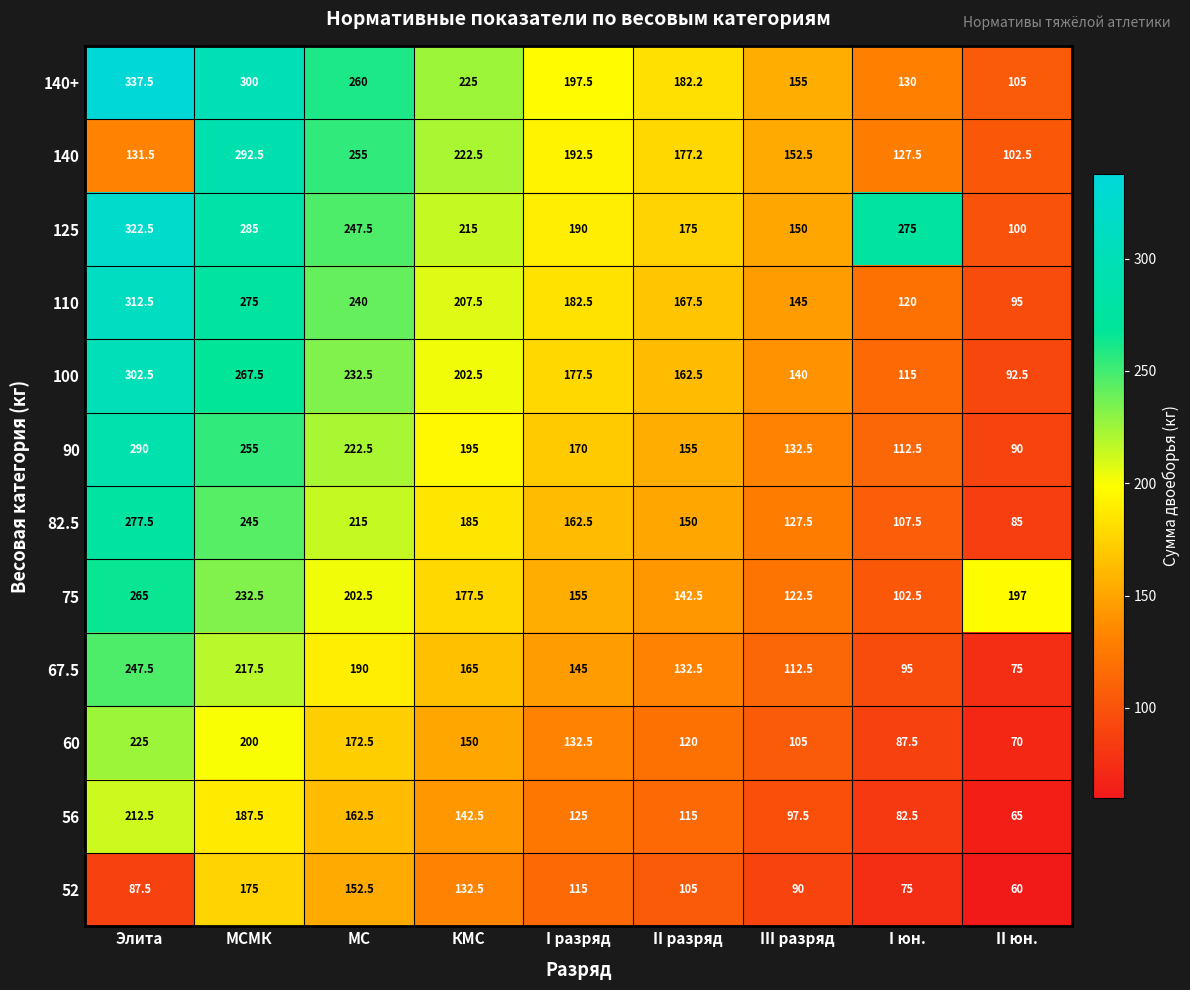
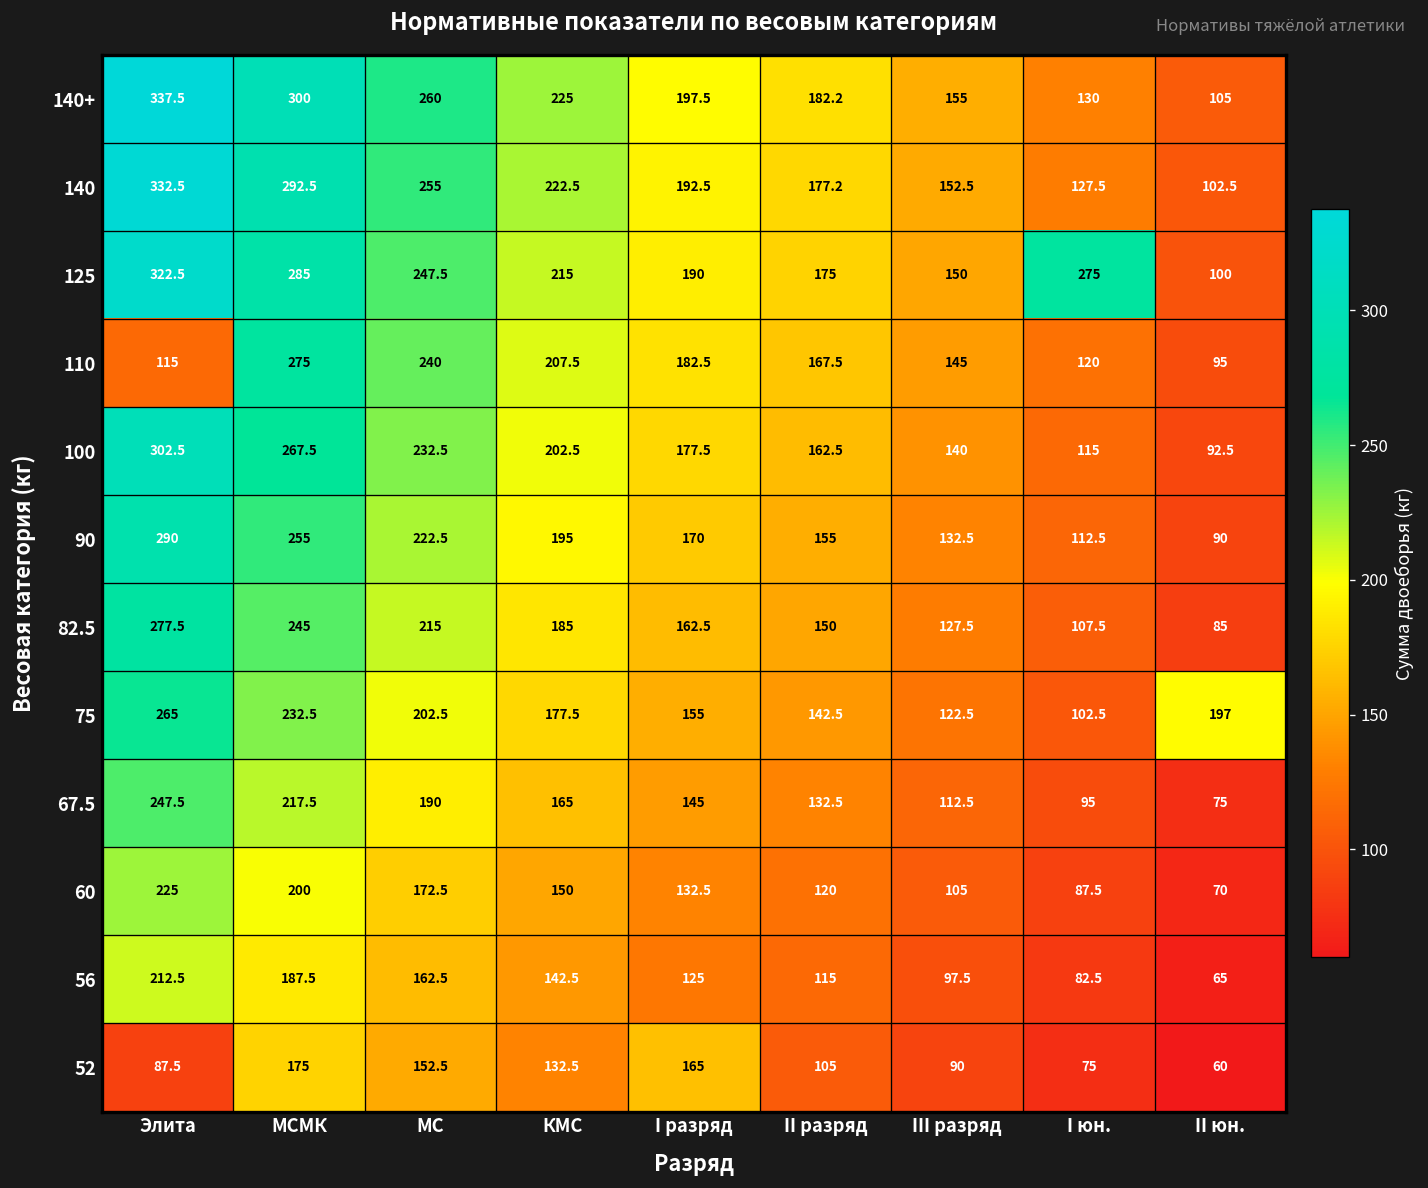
  {
    "140+": {
      "Элита": 337.5,
      "МСМК": 300,
      "МС": 260,
      "КМС": 225,
      "I разряд": 197.5,
      "II разряд": 182.2,
      "III разряд": 155,
      "I юн.": 130,
      "II юн.": 105
    },
    "140": {
-     "Элита": 131.5,
+     "Элита": 332.5,
      "МСМК": 292.5,
      "МС": 255,
      "КМС": 222.5,
      "I разряд": 192.5,
      "II разряд": 177.2,
      "III разряд": 152.5,
      "I юн.": 127.5,
      "II юн.": 102.5
    },
    "125": {
      "Элита": 322.5,
      "МСМК": 285,
      "МС": 247.5,
      "КМС": 215,
      "I разряд": 190,
      "II разряд": 175,
      "III разряд": 150,
      "I юн.": 275,
      "II юн.": 100
    },
    "110": {
-     "Элита": 312.5,
+     "Элита": 115,
      "МСМК": 275,
      "МС": 240,
      "КМС": 207.5,
      "I разряд": 182.5,
      "II разряд": 167.5,
      "III разряд": 145,
      "I юн.": 120,
      "II юн.": 95
    },
    "100": {
      "Элита": 302.5,
      "МСМК": 267.5,
      "МС": 232.5,
      "КМС": 202.5,
      "I разряд": 177.5,
      "II разряд": 162.5,
      "III разряд": 140,
      "I юн.": 115,
      "II юн.": 92.5
    },
    "90": {
      "Элита": 290,
      "МСМК": 255,
      "МС": 222.5,
      "КМС": 195,
      "I разряд": 170,
      "II разряд": 155,
      "III разряд": 132.5,
      "I юн.": 112.5,
      "II юн.": 90
    },
    "82.5": {
      "Элита": 277.5,
      "МСМК": 245,
      "МС": 215,
      "КМС": 185,
      "I разряд": 162.5,
      "II разряд": 150,
      "III разряд": 127.5,
      "I юн.": 107.5,
      "II юн.": 85
    },
    "75": {
      "Элита": 265,
      "МСМК": 232.5,
      "МС": 202.5,
      "КМС": 177.5,
      "I разряд": 155,
      "II разряд": 142.5,
      "III разряд": 122.5,
      "I юн.": 102.5,
      "II юн.": 197
    },
    "67.5": {
      "Элита": 247.5,
      "МСМК": 217.5,
      "МС": 190,
      "КМС": 165,
      "I разряд": 145,
      "II разряд": 132.5,
      "III разряд": 112.5,
      "I юн.": 95,
      "II юн.": 75
    },
    "60": {
      "Элита": 225,
      "МСМК": 200,
      "МС": 172.5,
      "КМС": 150,
      "I разряд": 132.5,
      "II разряд": 120,
      "III разряд": 105,
      "I юн.": 87.5,
      "II юн.": 70
    },
    "56": {
      "Элита": 212.5,
      "МСМК": 187.5,
      "МС": 162.5,
      "КМС": 142.5,
      "I разряд": 125,
      "II разряд": 115,
      "III разряд": 97.5,
      "I юн.": 82.5,
      "II юн.": 65
    },
    "52": {
      "Элита": 87.5,
      "МСМК": 175,
      "МС": 152.5,
      "КМС": 132.5,
-     "I разряд": 115,
+     "I разряд": 165,
      "II разряд": 105,
      "III разряд": 90,
      "I юн.": 75,
      "II юн.": 60
    }
  }
